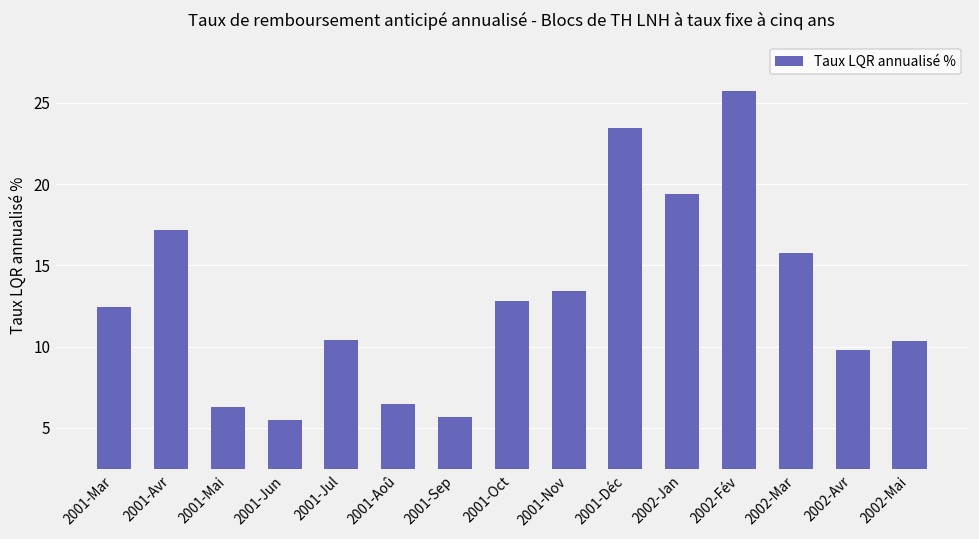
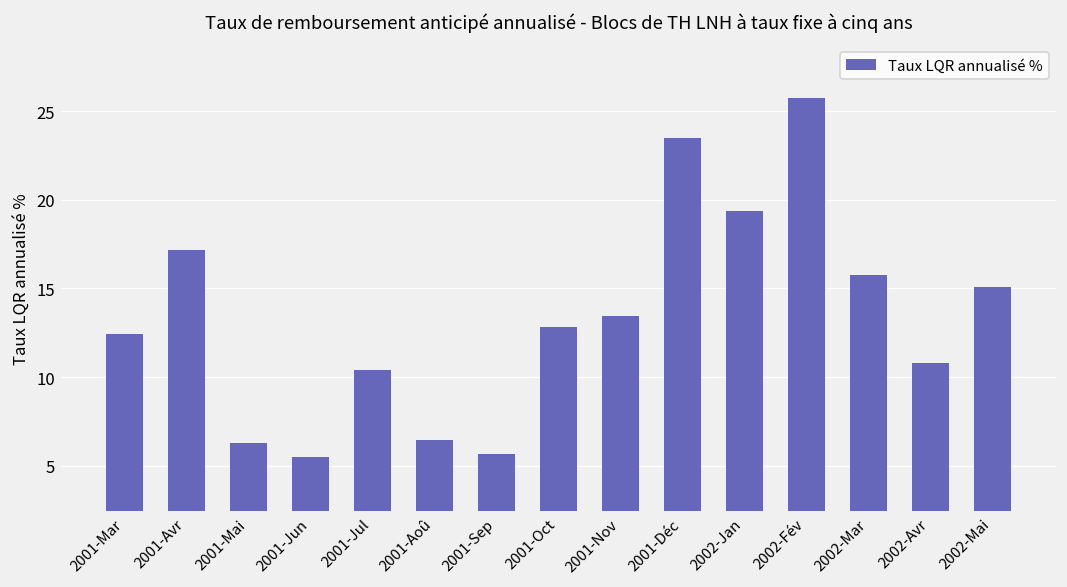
  {
    "2001-Mar": 12.4,
    "2001-Avr": 17.2,
    "2001-Mai": 6.3,
    "2001-Jun": 5.5,
    "2001-Jul": 10.4,
    "2001-Aoû": 6.4,
    "2001-Sep": 5.7,
    "2001-Oct": 12.8,
    "2001-Nov": 13.5,
    "2001-Déc": 23.5,
    "2002-Jan": 19.4,
    "2002-Fév": 25.7,
    "2002-Mar": 15.7,
-   "2002-Avr": 9.8,
-   "2002-Mai": 10.4
+   "2002-Avr": 10.8,
+   "2002-Mai": 15.1
  }
